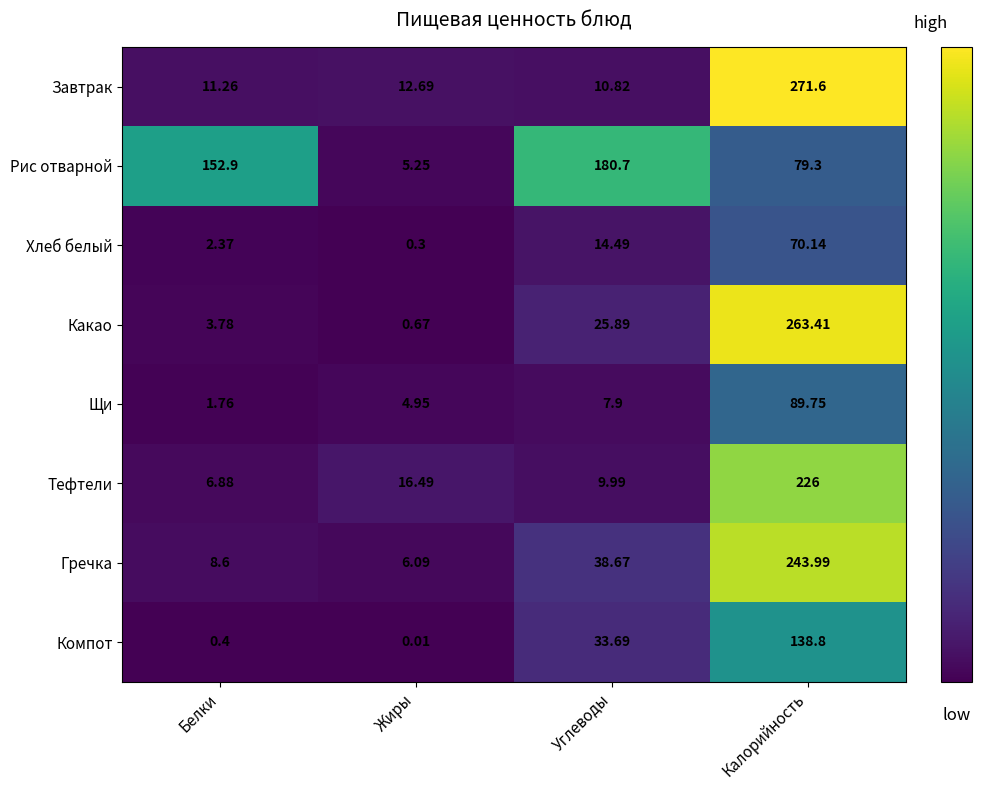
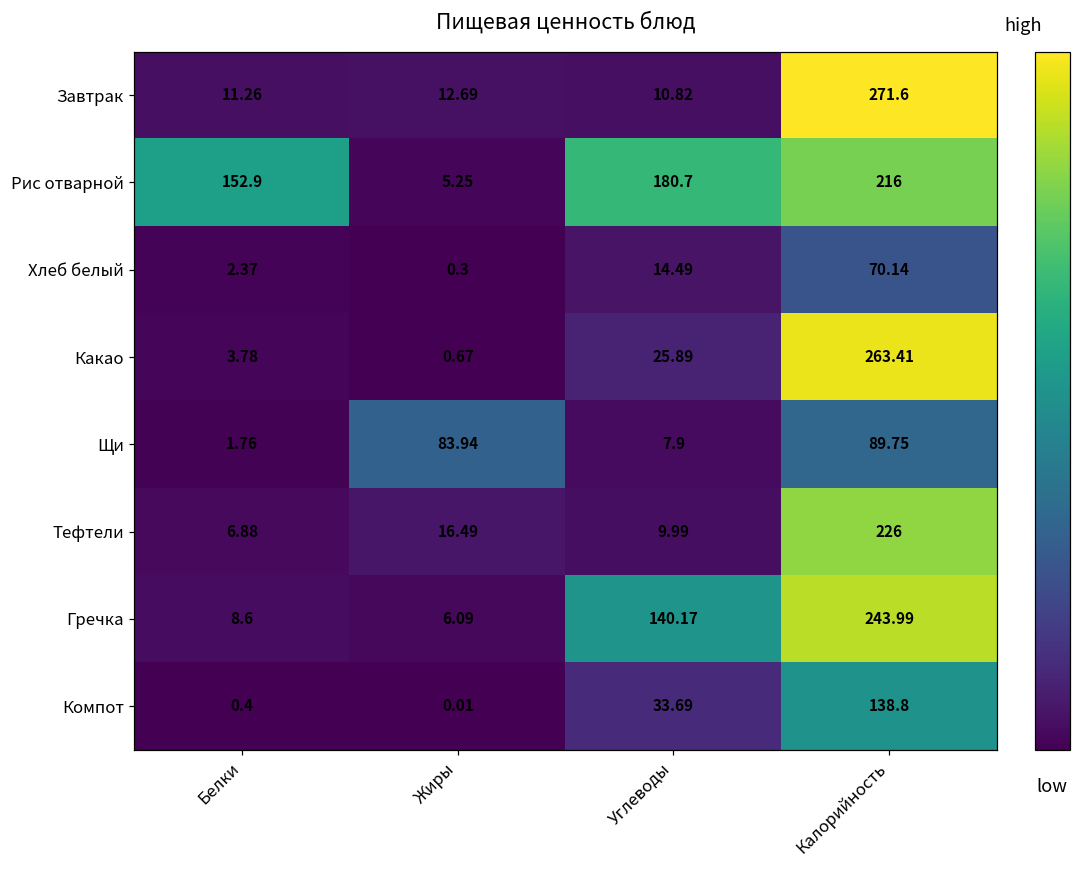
  {
    "Завтрак": {
      "Белки": 11.26,
      "Жиры": 12.69,
      "Углеводы": 10.82,
      "Калорийность": 271.6
    },
    "Рис отварной": {
      "Белки": 152.9,
      "Жиры": 5.25,
      "Углеводы": 180.7,
-     "Калорийность": 79.3
+     "Калорийность": 216
    },
    "Хлеб белый": {
      "Белки": 2.37,
      "Жиры": 0.3,
      "Углеводы": 14.49,
      "Калорийность": 70.14
    },
    "Какао": {
      "Белки": 3.78,
      "Жиры": 0.67,
      "Углеводы": 25.89,
      "Калорийность": 263.41
    },
    "Щи": {
      "Белки": 1.76,
-     "Жиры": 4.95,
+     "Жиры": 83.94,
      "Углеводы": 7.9,
      "Калорийность": 89.75
    },
    "Тефтели": {
      "Белки": 6.88,
      "Жиры": 16.49,
      "Углеводы": 9.99,
      "Калорийность": 226
    },
    "Гречка": {
      "Белки": 8.6,
      "Жиры": 6.09,
-     "Углеводы": 38.67,
+     "Углеводы": 140.17,
      "Калорийность": 243.99
    },
    "Компот": {
      "Белки": 0.4,
      "Жиры": 0.01,
      "Углеводы": 33.69,
      "Калорийность": 138.8
    }
  }
